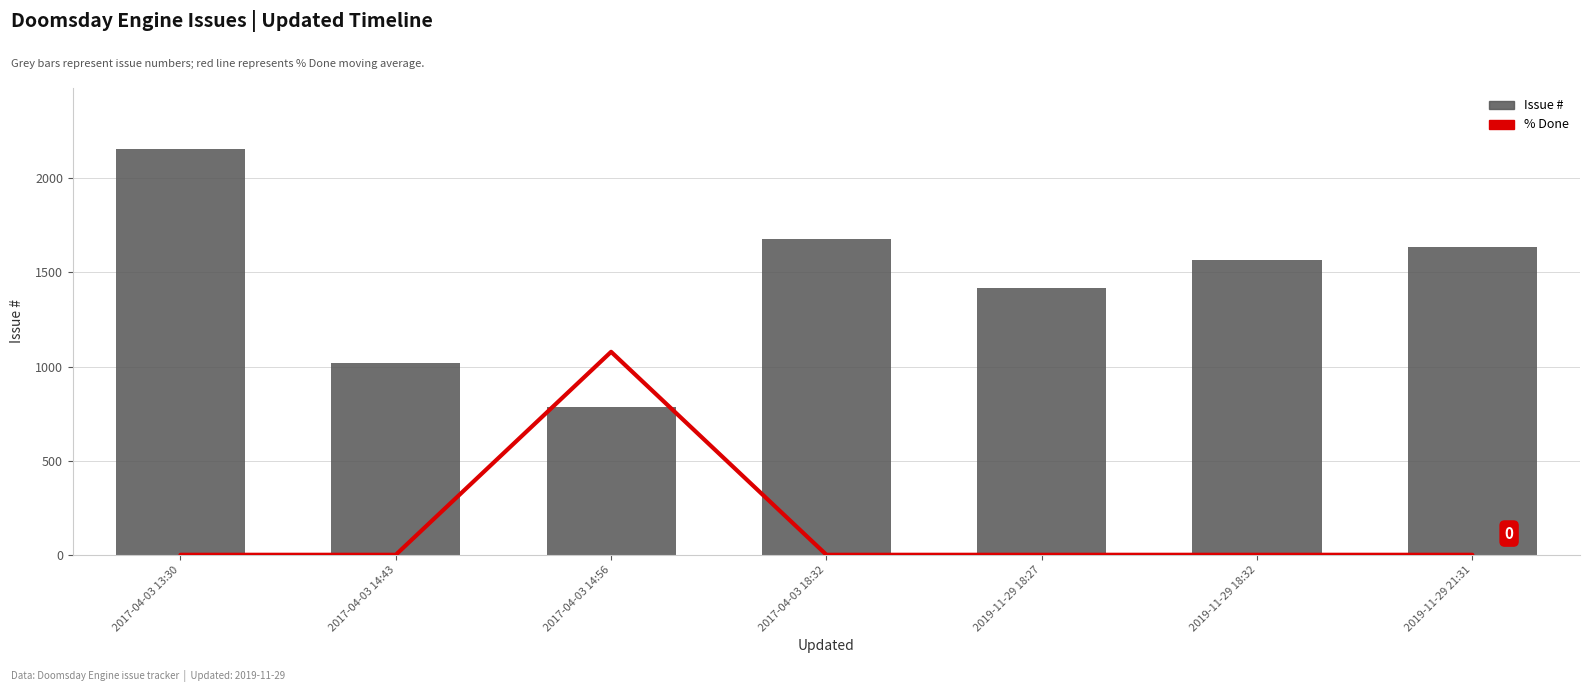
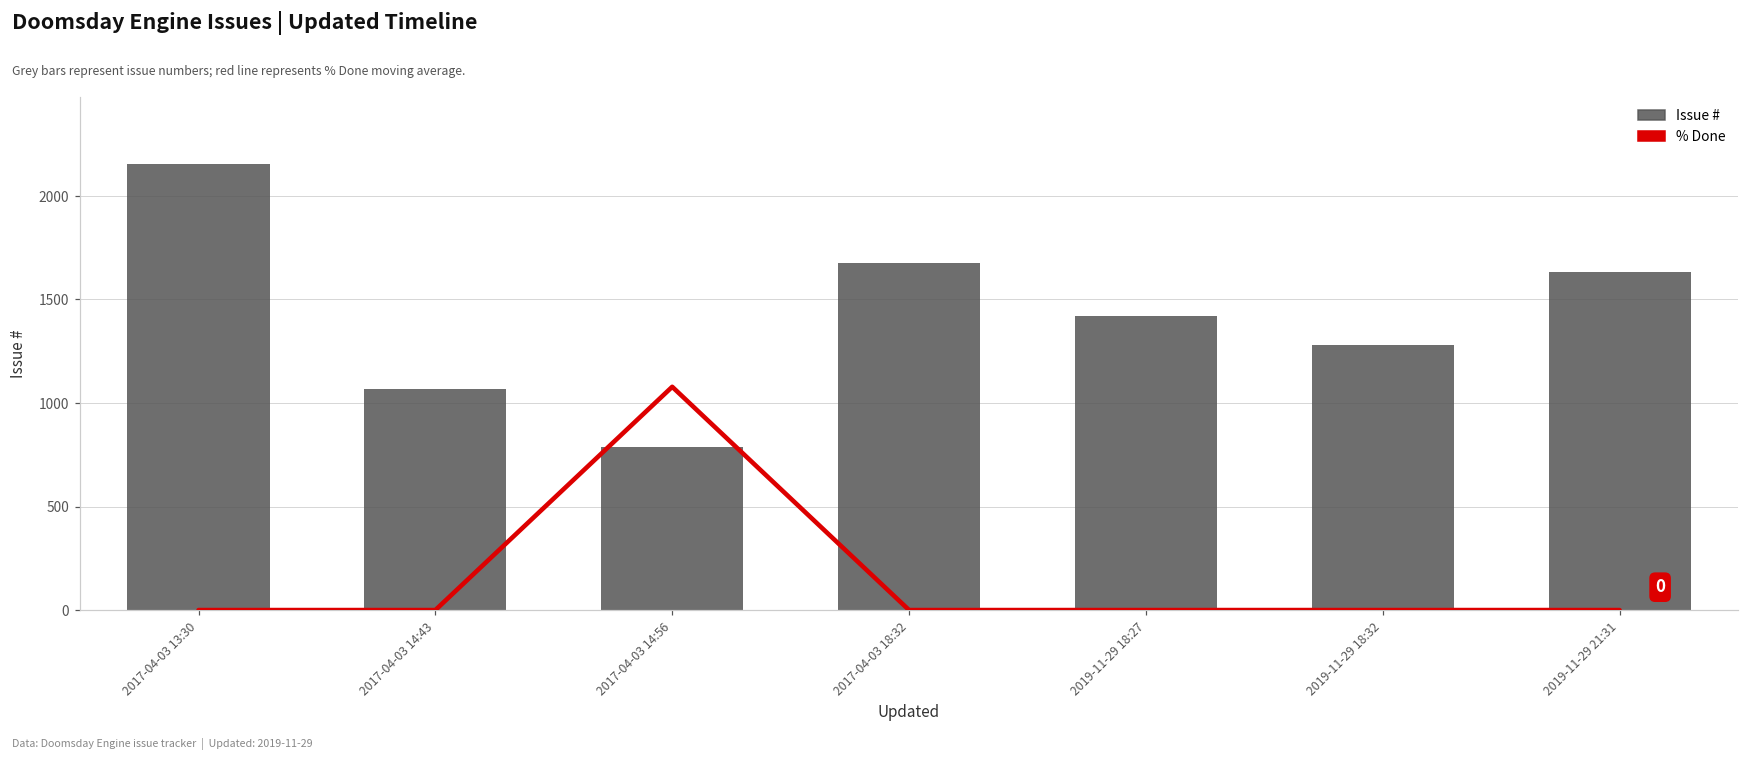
  {
    "% Done": {
      "2017-04-03 13:30": 0,
      "2017-04-03 14:43": 0,
      "2017-04-03 14:56": 1080,
      "2017-04-03 18:32": 0,
      "2019-11-29 18:27": 0,
      "2019-11-29 18:32": 0,
      "2019-11-29 21:31": 0
    },
    "Issue #": {
      "2017-04-03 13:30": 2160,
-     "2017-04-03 14:43": 1020,
+     "2017-04-03 14:43": 1070,
      "2017-04-03 14:56": 790,
      "2017-04-03 18:32": 1680,
      "2019-11-29 18:27": 1420,
-     "2019-11-29 18:32": 1570
+     "2019-11-29 18:32": 1280
    }
  }
